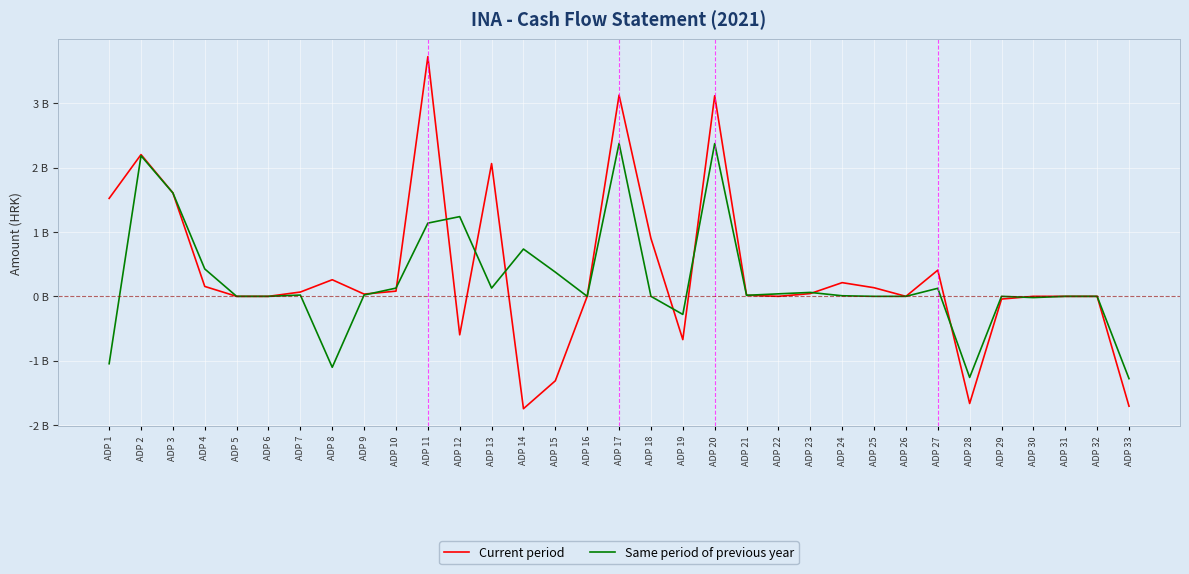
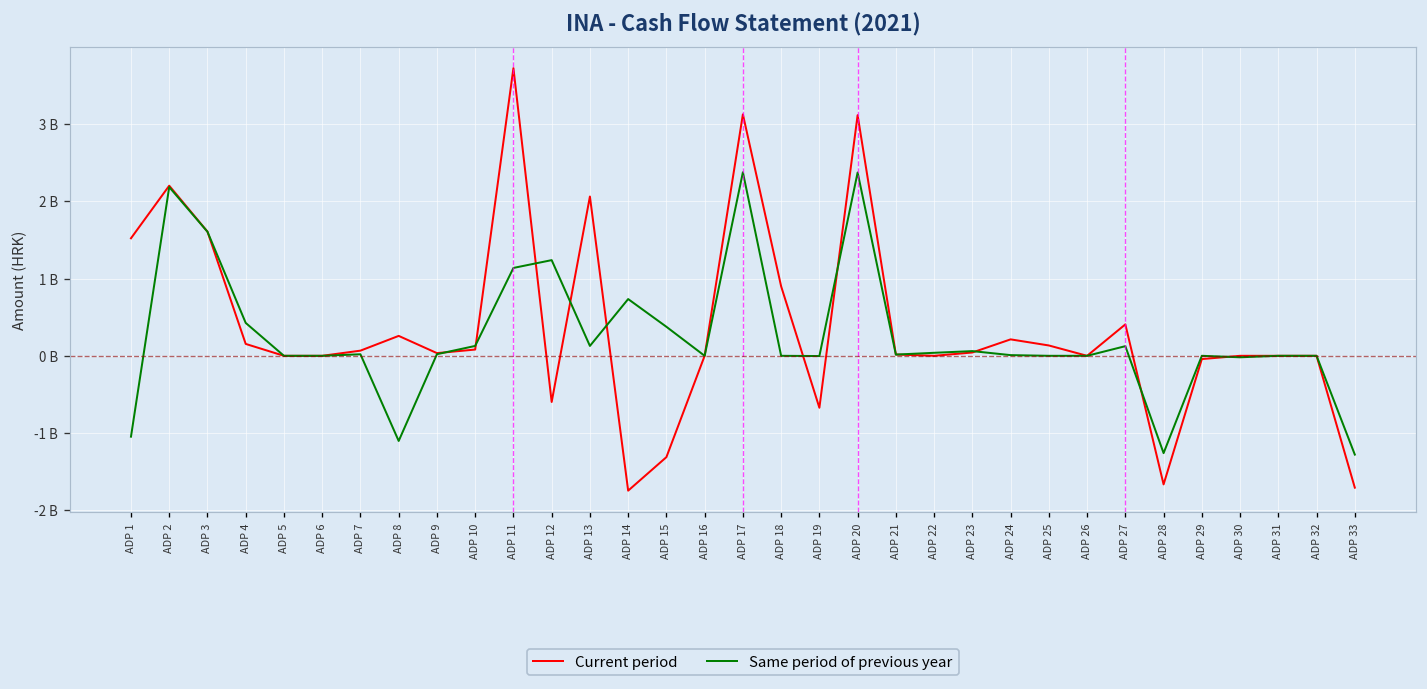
  {
    "Current period": {
      "ADP 1": 1500000000,
      "ADP 4": 200000000,
      "ADP 7": 100000000,
      "ADP 8": 300000000,
      "ADP 10": 100000000,
      "ADP 11": 3700000000,
      "ADP 12": -600000000,
      "ADP 13": 2100000000,
      "ADP 14": -1700000000,
      "ADP 15": -1300000000,
      "ADP 17": 3100000000,
      "ADP 18": 900000000,
      "ADP 19": -700000000,
      "ADP 20": 3100000000,
      "ADP 24": 200000000,
      "ADP 25": 100000000,
      "ADP 27": 400000000,
      "ADP 28": -1700000000,
      "ADP 29": 0,
      "ADP 33": -1700000000
    },
    "Same period of previous year": {
      "ADP 1": -1000000000,
      "ADP 4": 400000000,
      "ADP 7": 0,
      "ADP 8": -1100000000,
      "ADP 10": 100000000,
      "ADP 11": 1100000000,
      "ADP 12": 1200000000,
      "ADP 13": 100000000,
      "ADP 14": 700000000,
      "ADP 15": 400000000,
      "ADP 17": 2400000000,
      "ADP 18": 0,
-     "ADP 19": -300000000,
+     "ADP 19": 0,
      "ADP 20": 2400000000,
      "ADP 24": 0,
      "ADP 25": 0,
      "ADP 27": 100000000,
      "ADP 28": -1300000000,
      "ADP 29": 0,
      "ADP 33": -1300000000
    }
  }
